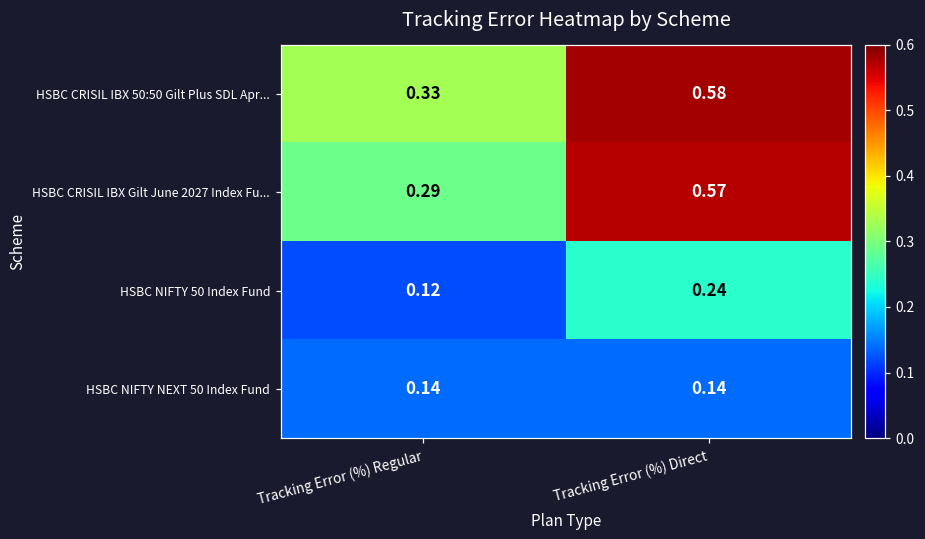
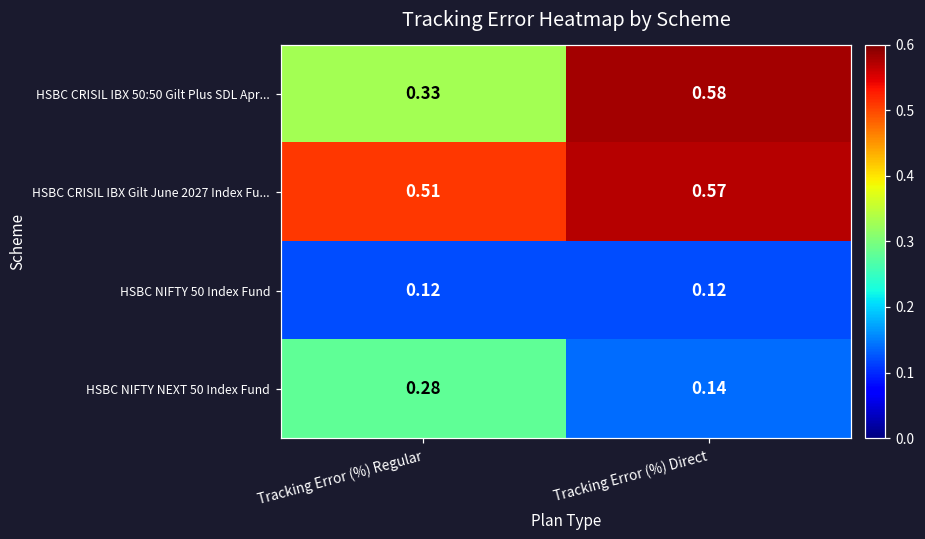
  {
    "HSBC CRISIL IBX 50:50 Gilt Plus SDL Apr...": {
      "Tracking Error (%) Regular": 0.33,
      "Tracking Error (%) Direct": 0.58
    },
    "HSBC CRISIL IBX Gilt June 2027 Index Fu...": {
-     "Tracking Error (%) Regular": 0.29,
+     "Tracking Error (%) Regular": 0.51,
      "Tracking Error (%) Direct": 0.57
    },
    "HSBC NIFTY 50 Index Fund": {
      "Tracking Error (%) Regular": 0.12,
-     "Tracking Error (%) Direct": 0.24
+     "Tracking Error (%) Direct": 0.12
    },
    "HSBC NIFTY NEXT 50 Index Fund": {
-     "Tracking Error (%) Regular": 0.14,
+     "Tracking Error (%) Regular": 0.28,
      "Tracking Error (%) Direct": 0.14
    }
  }
